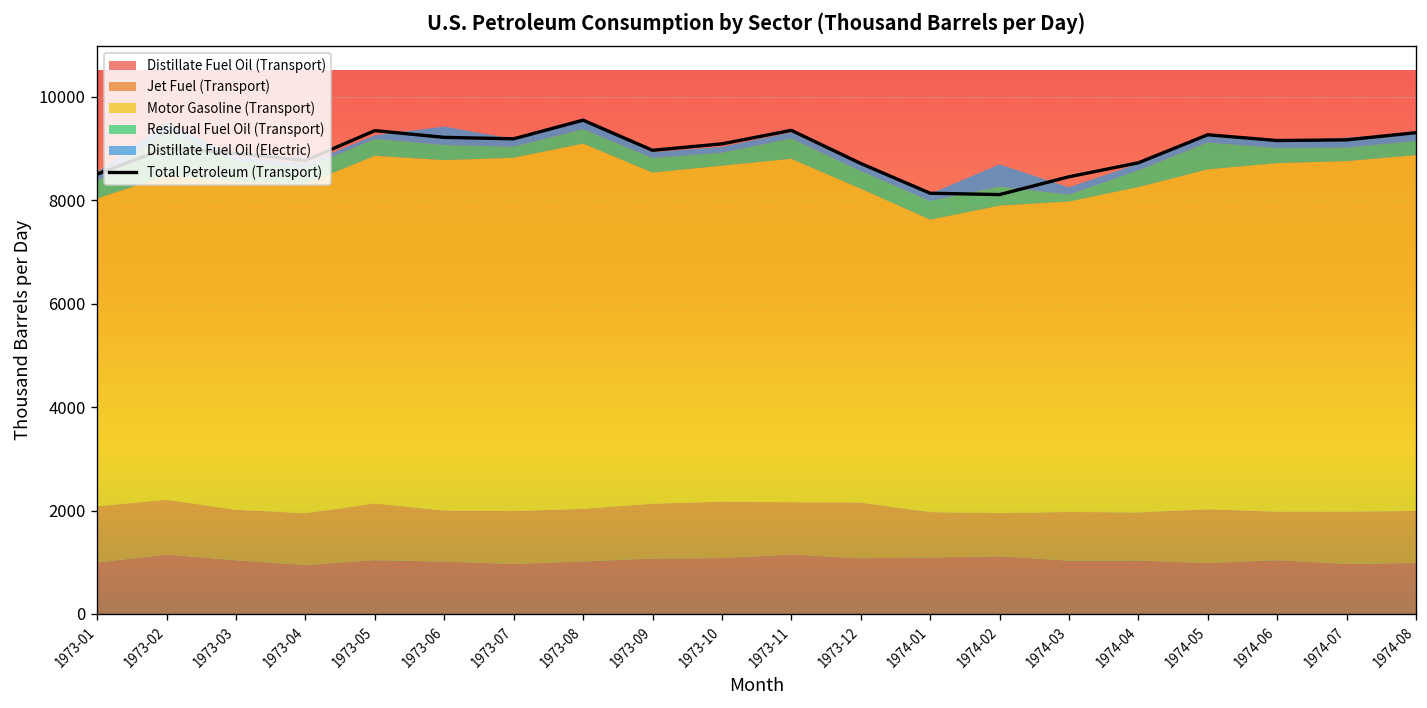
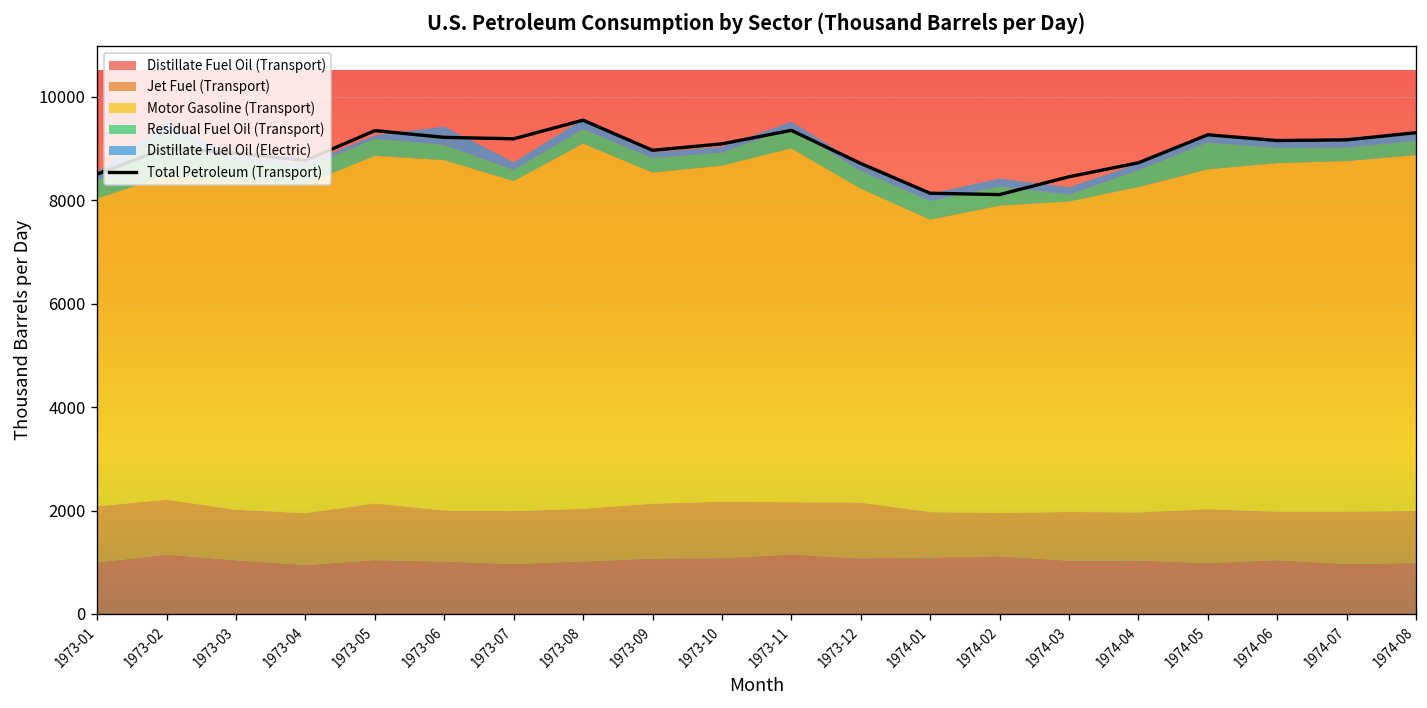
  {
    "Total Petroleum (Transport)": {
      "1973-05": 9300,
      "1973-06": 9200,
      "1974-02": 8100,
      "1974-03": 8500
    },
    "Motor Gasoline (Transport)": {
      "1973-01": 6000,
      "1973-02": 6300,
      "1973-03": 6300,
      "1973-04": 6400,
      "1973-05": 6700,
      "1973-06": 6800,
-     "1973-07": 6800,
+     "1973-07": 6400,
      "1973-08": 7100,
      "1973-09": 6400,
      "1973-10": 6500,
-     "1973-11": 6600,
+     "1973-11": 6800,
      "1973-12": 6100,
      "1974-01": 5700,
      "1974-02": 5900,
      "1974-03": 6000,
      "1974-04": 6300,
      "1974-05": 6600,
      "1974-06": 6700,
      "1974-07": 6800,
      "1974-08": 6900
    },
    "Residual Fuel Oil (Transport)": {
      "1973-01": 300,
      "1973-05": 300,
      "1973-06": 300,
      "1973-07": 200,
      "1973-08": 300,
      "1973-09": 300,
      "1973-10": 300,
      "1973-12": 300,
      "1974-01": 400,
      "1974-02": 400,
      "1974-03": 100,
      "1974-04": 300,
      "1974-05": 500,
      "1974-06": 300,
      "1974-07": 300,
      "1974-08": 300
    },
    "Distillate Fuel Oil (Electric)": {
      "1973-05": 100,
      "1973-06": 400,
-     "1974-02": 400,
+     "1974-02": 200,
      "1974-03": 100
    }
  }
